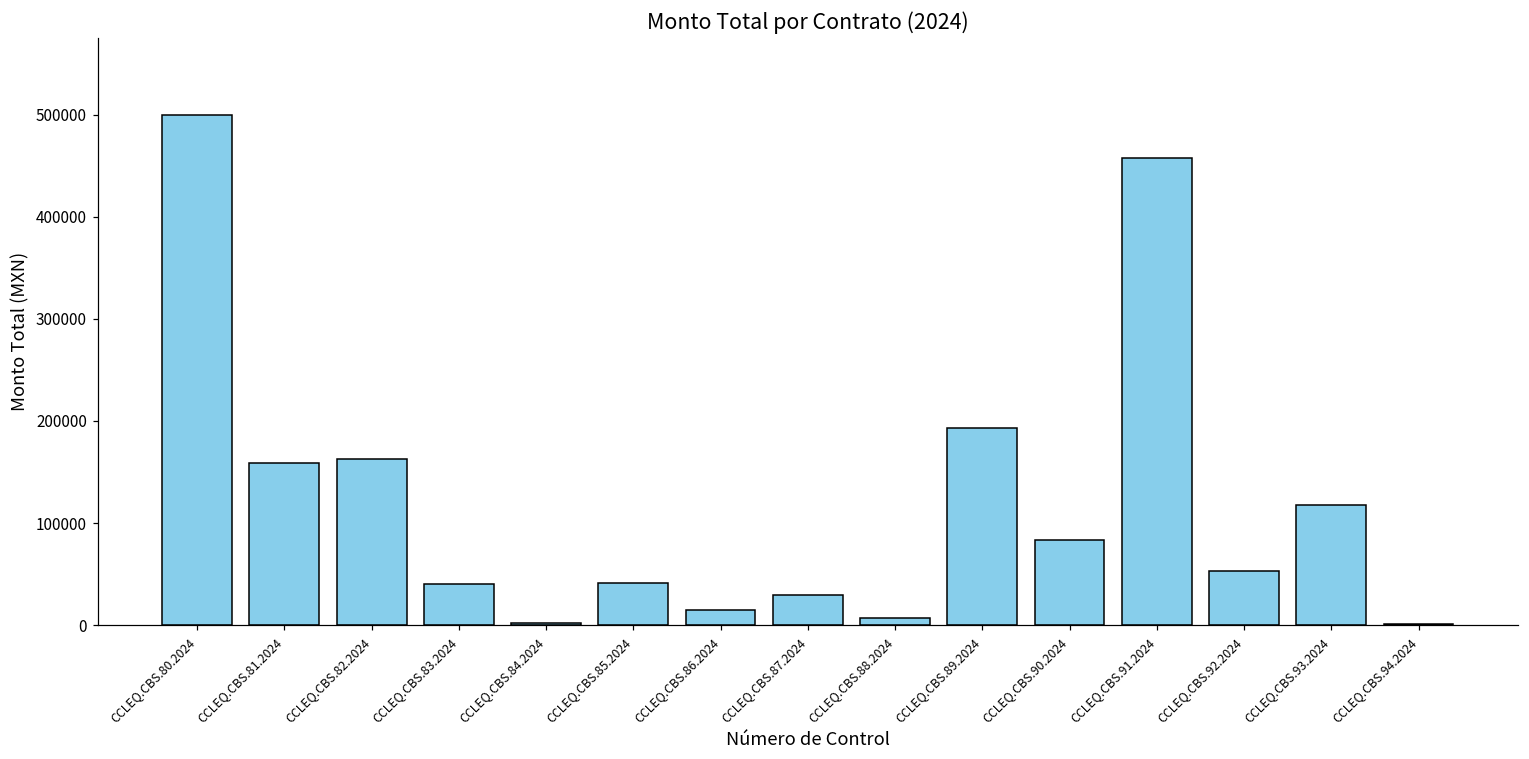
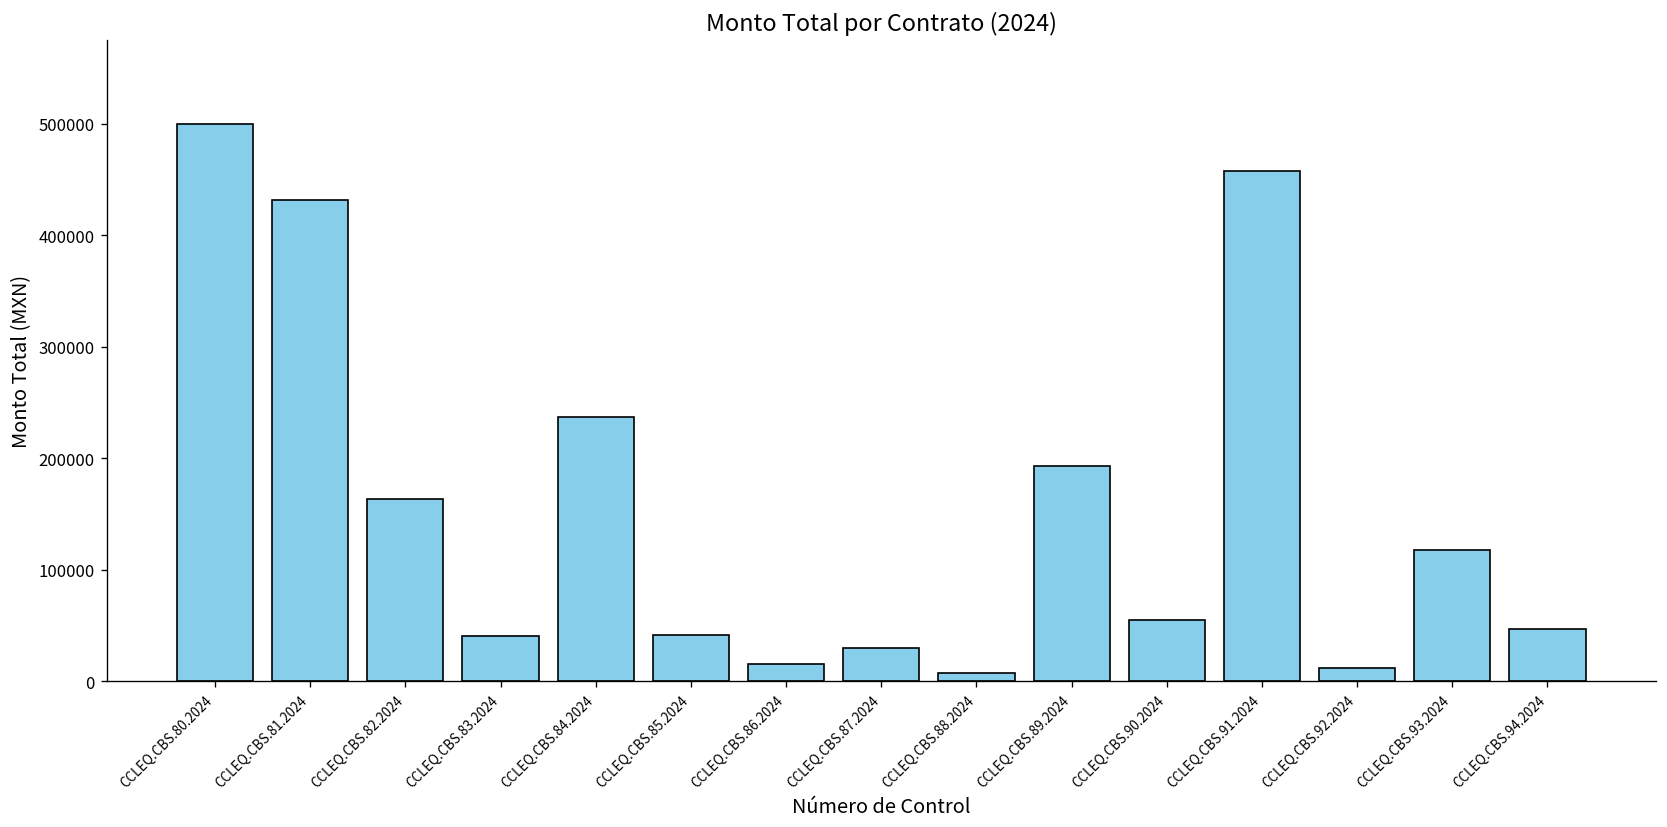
  {
    "CCLEQ.CBS.80.2024": 500000,
-   "CCLEQ.CBS.81.2024": 160000,
+   "CCLEQ.CBS.81.2024": 430000,
    "CCLEQ.CBS.82.2024": 160000,
    "CCLEQ.CBS.83.2024": 40000,
-   "CCLEQ.CBS.84.2024": 0,
+   "CCLEQ.CBS.84.2024": 240000,
    "CCLEQ.CBS.85.2024": 40000,
    "CCLEQ.CBS.86.2024": 20000,
    "CCLEQ.CBS.87.2024": 30000,
    "CCLEQ.CBS.88.2024": 10000,
    "CCLEQ.CBS.89.2024": 190000,
-   "CCLEQ.CBS.90.2024": 80000,
+   "CCLEQ.CBS.90.2024": 60000,
    "CCLEQ.CBS.91.2024": 460000,
-   "CCLEQ.CBS.92.2024": 50000,
+   "CCLEQ.CBS.92.2024": 10000,
    "CCLEQ.CBS.93.2024": 120000,
-   "CCLEQ.CBS.94.2024": 0
+   "CCLEQ.CBS.94.2024": 50000
  }
